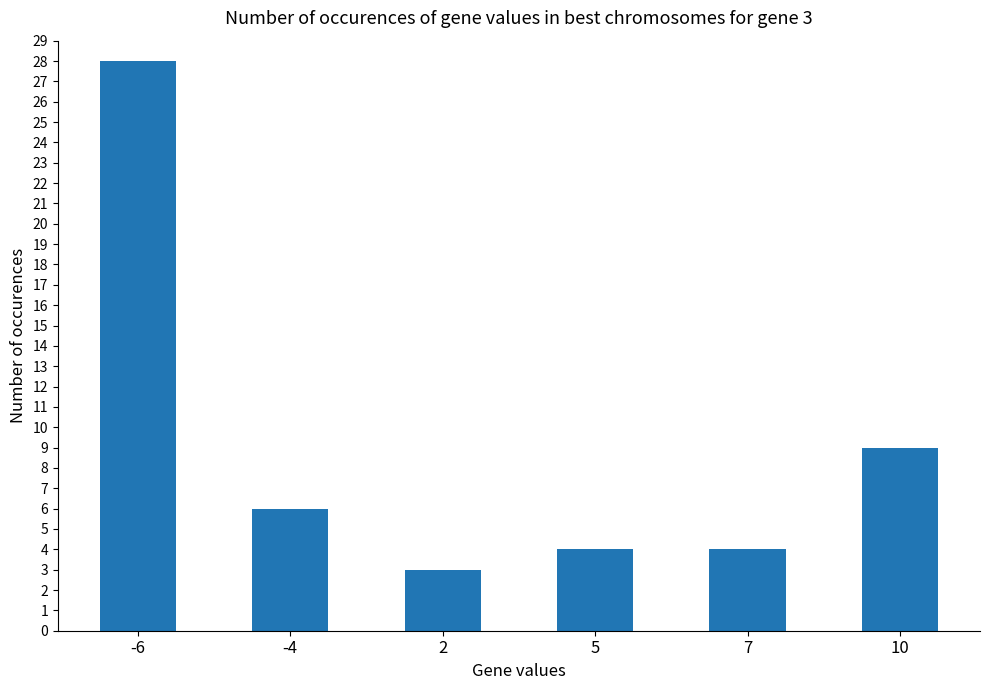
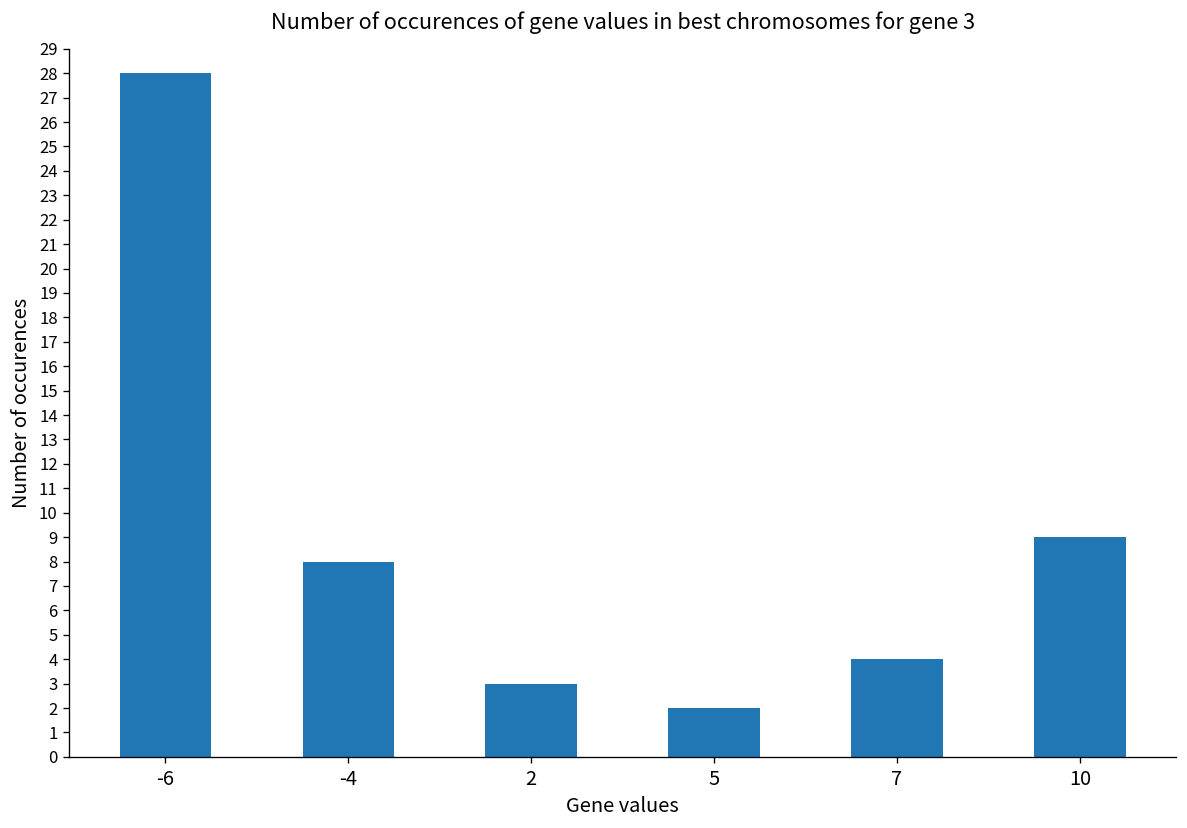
  {
    "-6": 28,
-   "-4": 6,
+   "-4": 8,
    "2": 3,
-   "5": 4,
+   "5": 2,
    "7": 4,
    "10": 9
  }
